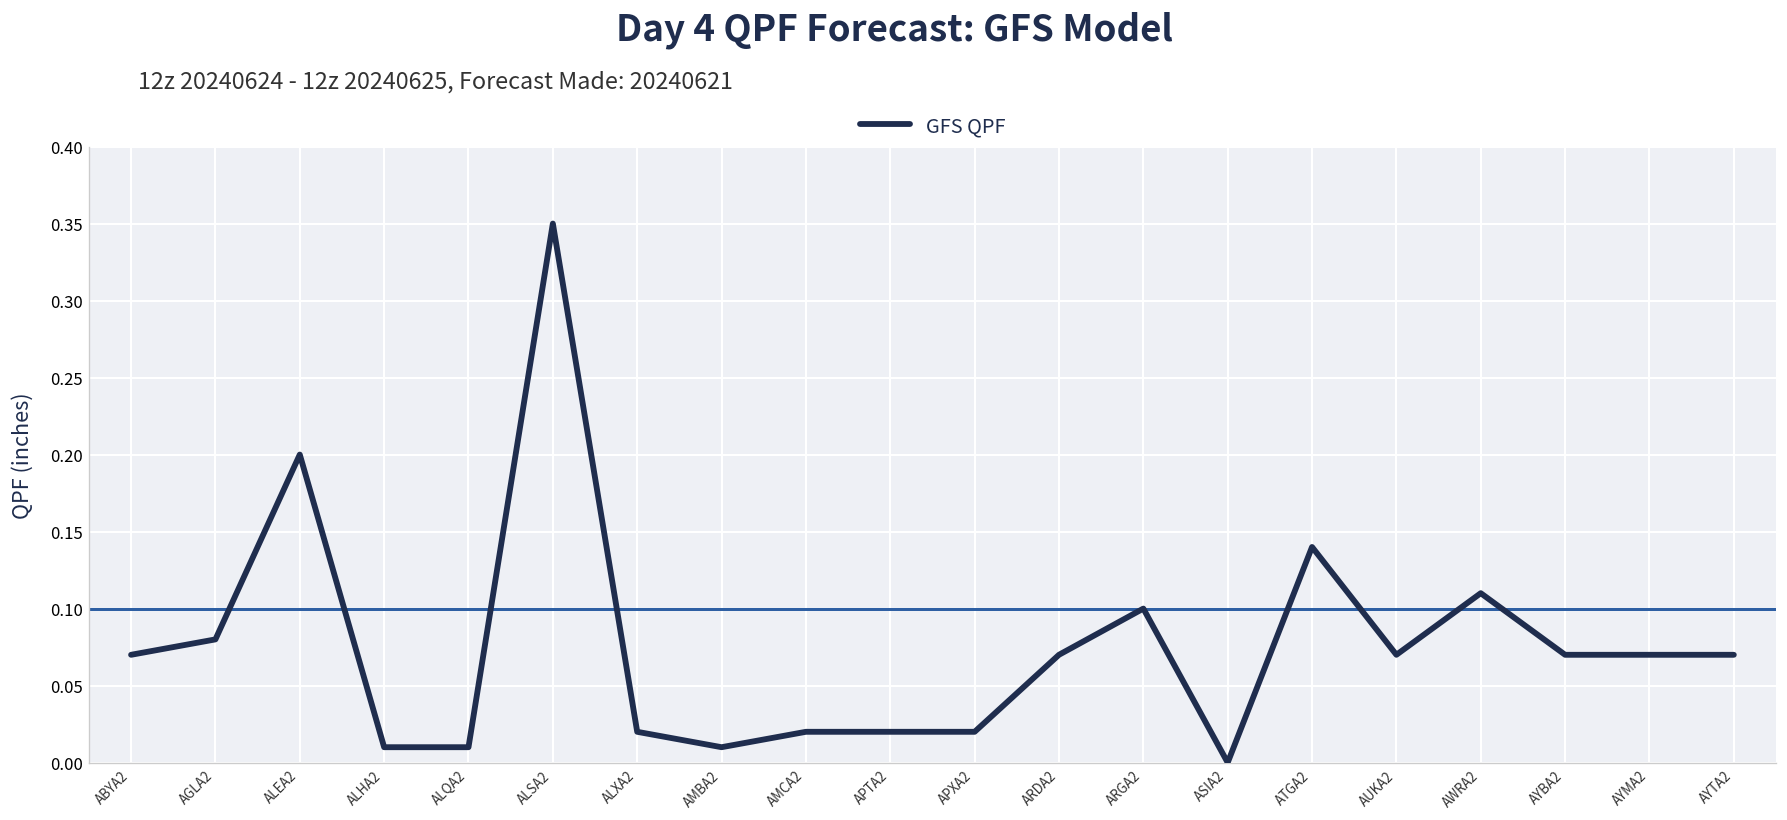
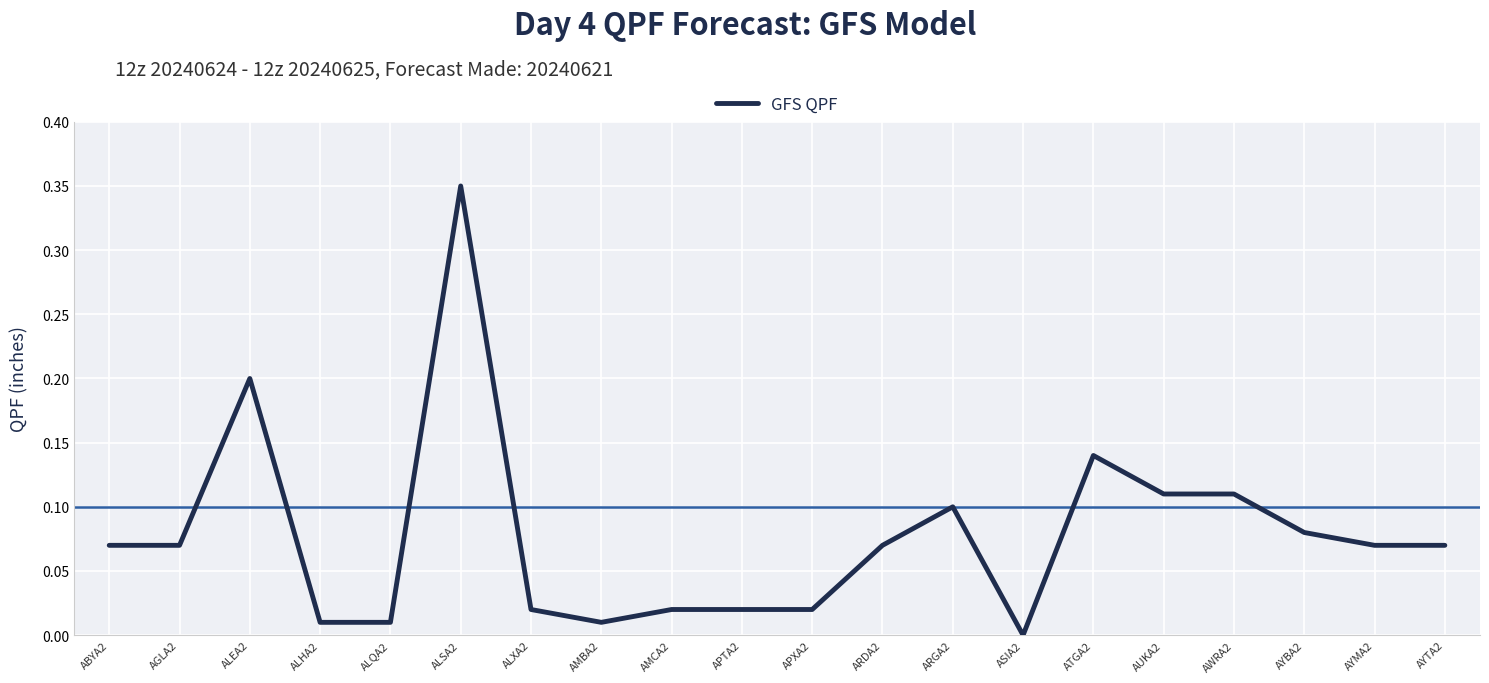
  {
    "ABYA2": 0.07,
-   "AGLA2": 0.08,
+   "AGLA2": 0.07,
    "ALEA2": 0.20,
    "ALHA2": 0.01,
    "ALQA2": 0.01,
    "ALSA2": 0.35,
    "ALXA2": 0.02,
    "AMBA2": 0.01,
    "AMCA2": 0.02,
    "APTA2": 0.02,
    "APXA2": 0.02,
    "ARDA2": 0.07,
    "ARGA2": 0.10,
    "ASIA2": 0.00,
    "ATGA2": 0.14,
-   "AUKA2": 0.07,
+   "AUKA2": 0.11,
    "AWRA2": 0.11,
-   "AYBA2": 0.07,
+   "AYBA2": 0.08,
    "AYMA2": 0.07,
    "AYTA2": 0.07
  }
